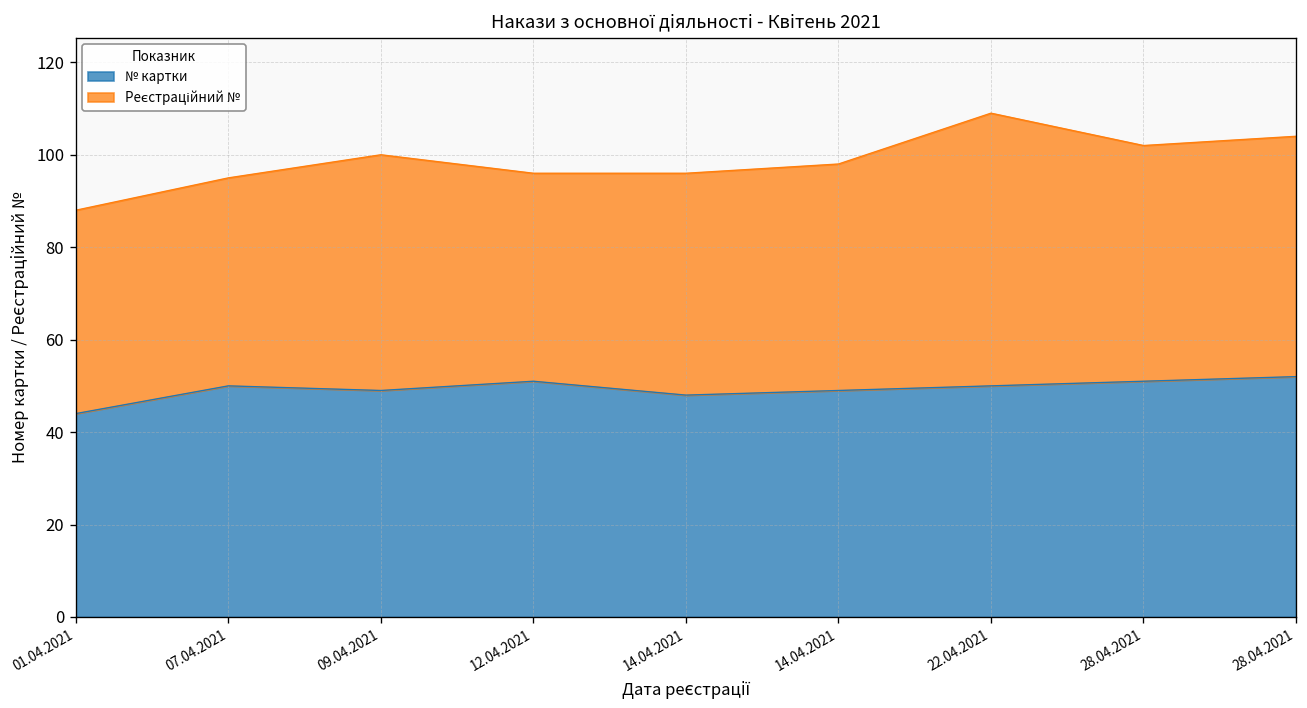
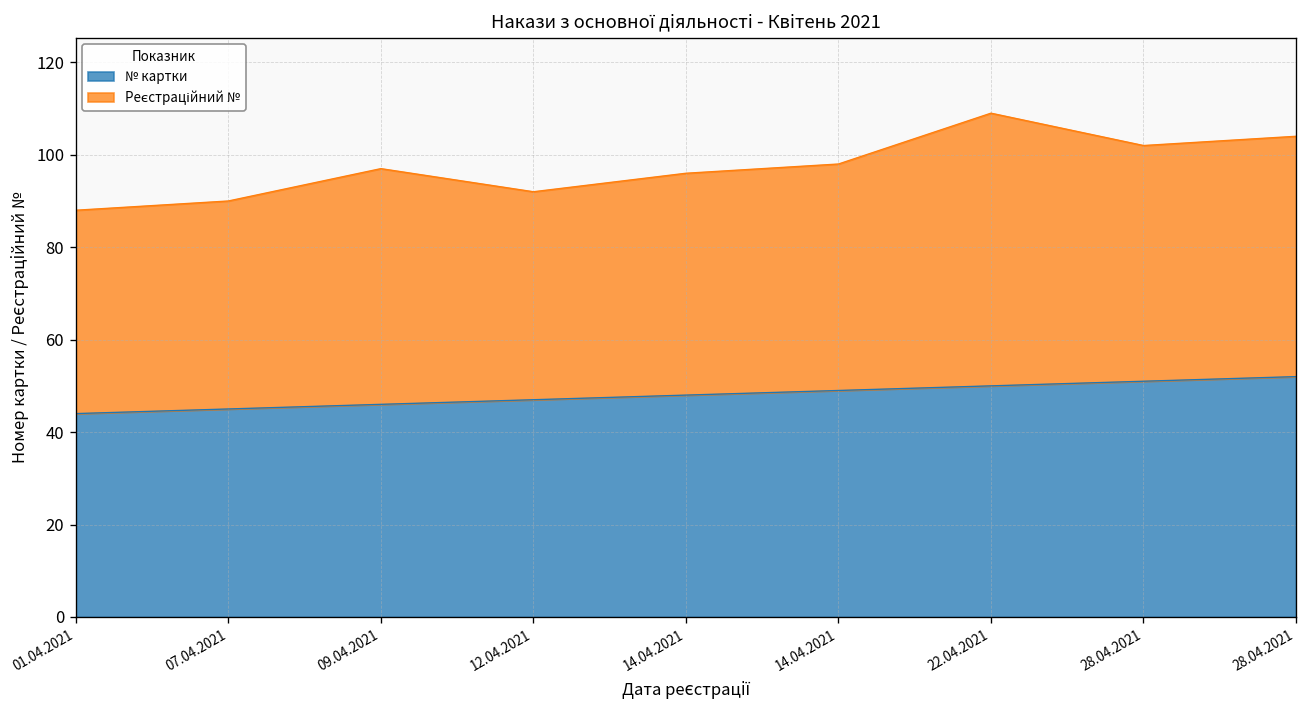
  {
    "№ картки": {
      "01.04.2021": 44,
-     "07.04.2021": 50,
-     "09.04.2021": 49,
-     "12.04.2021": 51,
+     "07.04.2021": 45,
+     "09.04.2021": 46,
+     "12.04.2021": 47,
      "22.04.2021": 50
    },
    "Реєстраційний №": {
      "01.04.2021": 44,
      "07.04.2021": 45,
      "09.04.2021": 51,
      "12.04.2021": 45,
      "22.04.2021": 59
    }
  }
